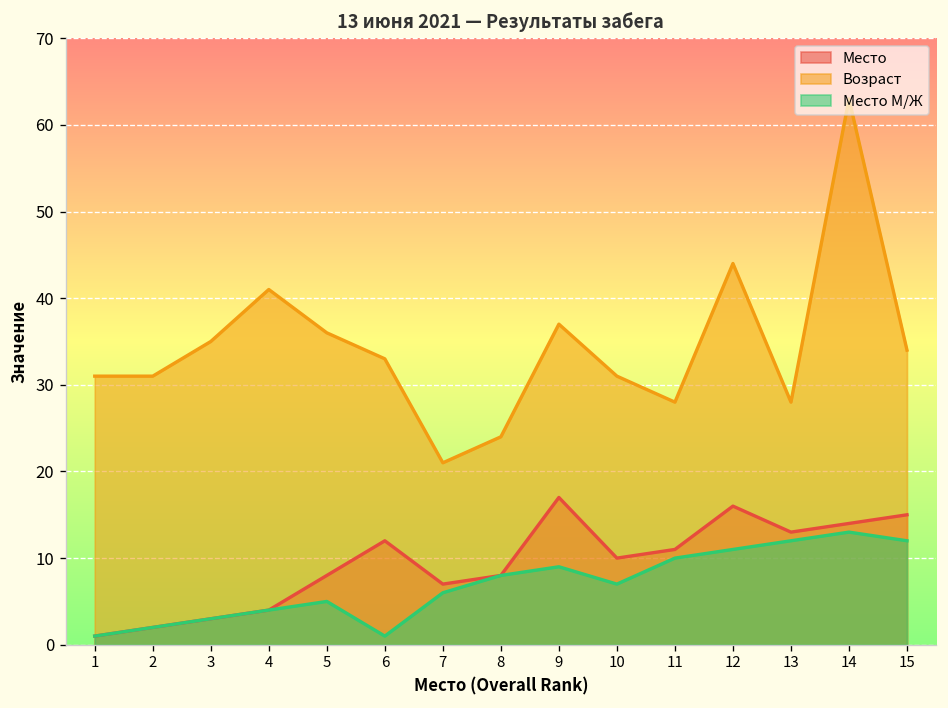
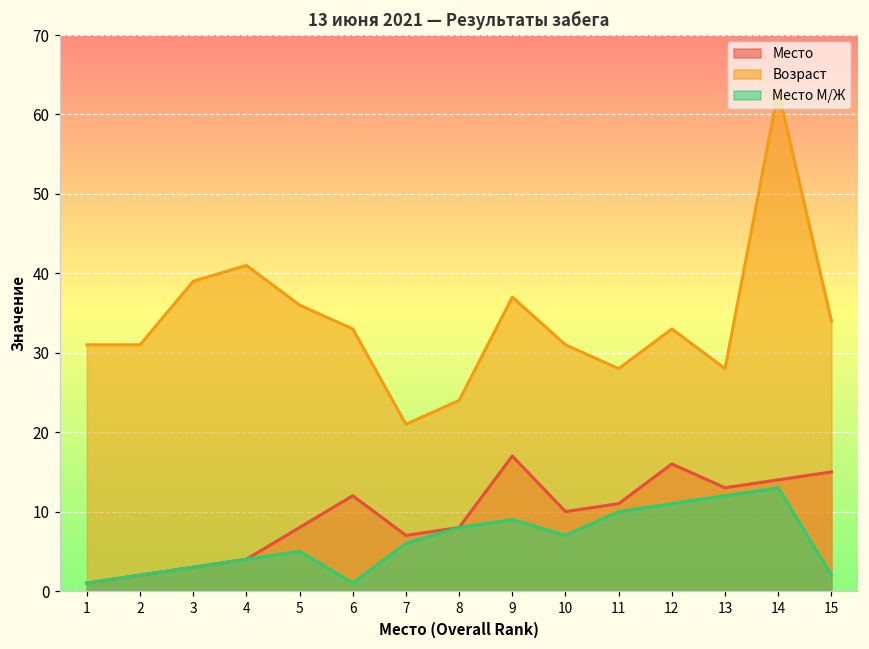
  {
    "Место": {
      "5": 8,
      "6": 12,
      "7": 7,
      "9": 17,
      "10": 10,
      "11": 11,
      "12": 16,
      "13": 13,
      "14": 14,
      "15": 15
    },
    "Возраст": {
      "1": 31,
      "2": 31,
-     "3": 35,
+     "3": 39,
      "4": 41,
      "5": 36,
      "6": 33,
      "7": 21,
      "8": 24,
      "9": 37,
      "10": 31,
      "11": 28,
-     "12": 44,
+     "12": 33,
      "13": 28,
      "15": 34
    },
    "Место М/Ж": {
      "5": 5,
      "6": 1,
      "7": 6,
      "9": 9,
      "10": 7,
      "11": 10,
      "12": 11,
      "13": 12,
      "14": 13,
-     "15": 12
+     "15": 2
    }
  }
